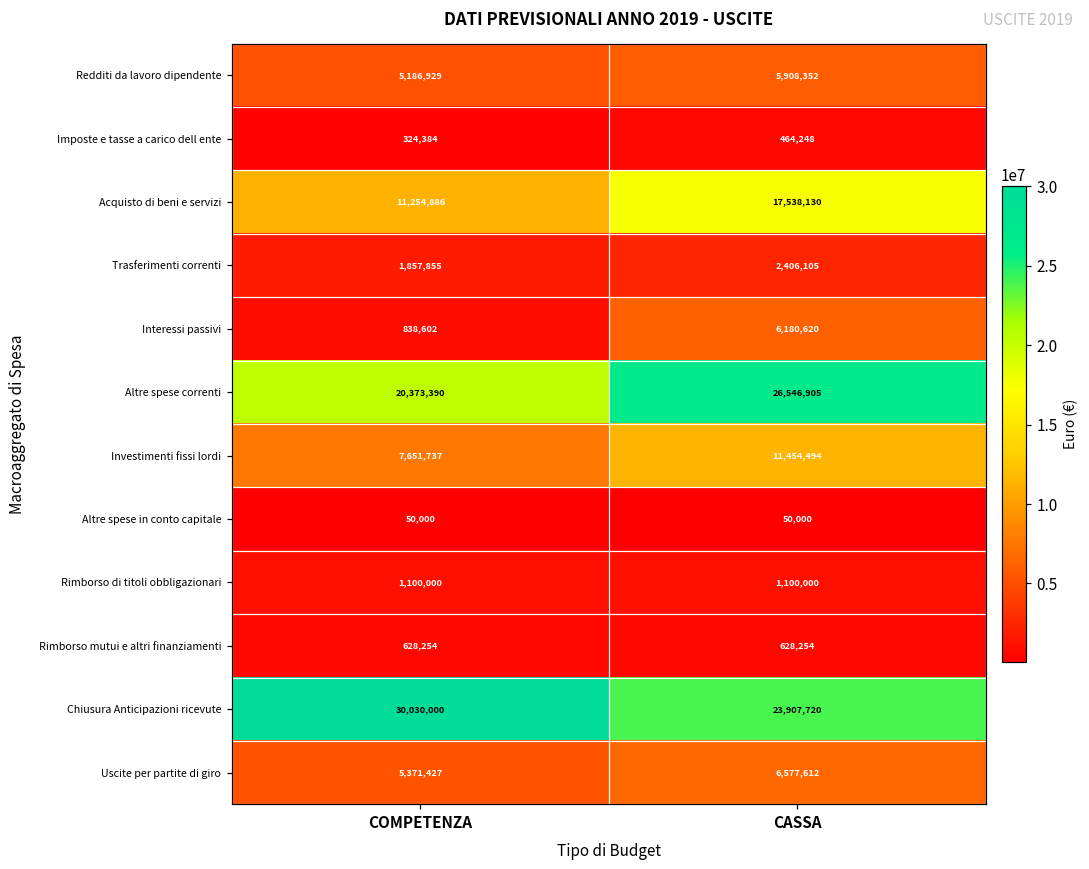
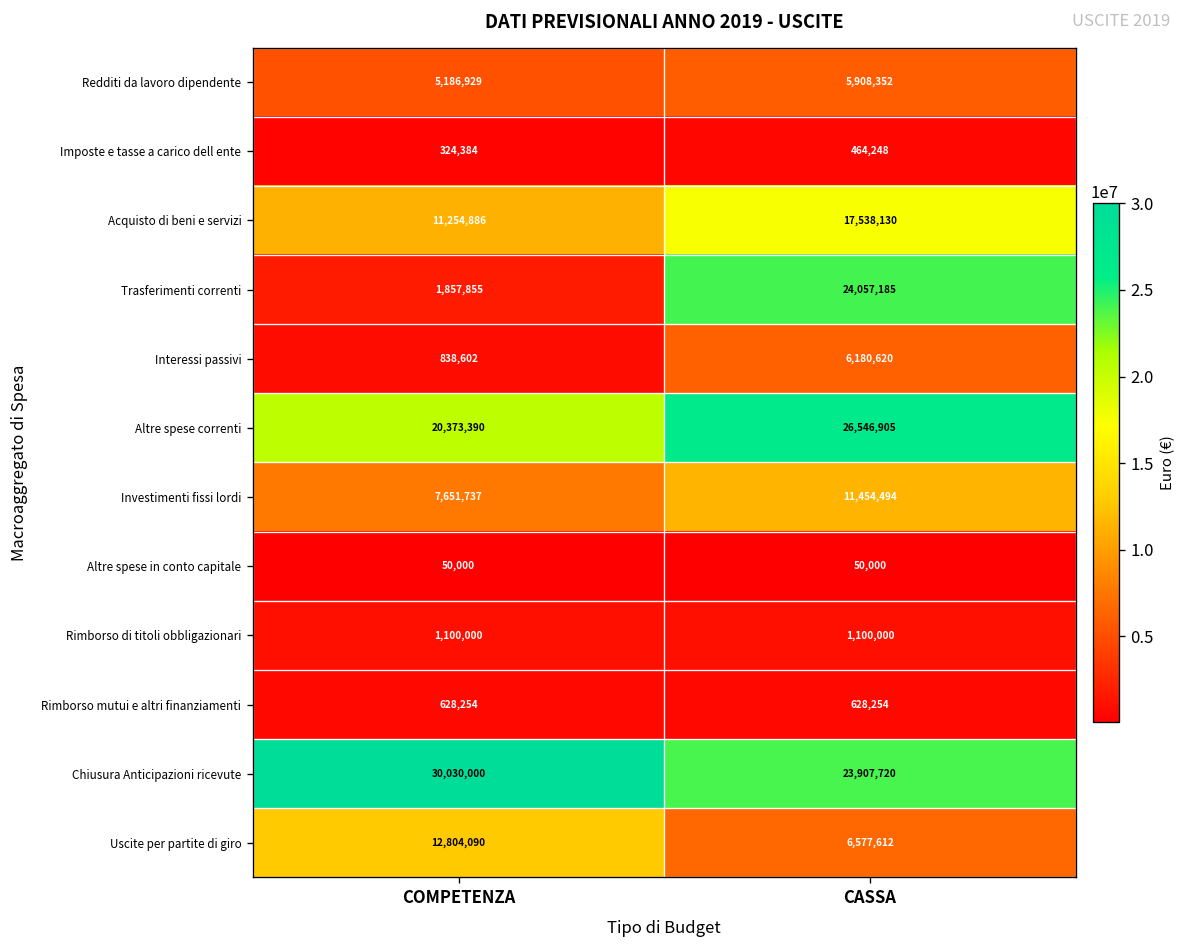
  {
    "Redditi da lavoro dipendente": {
      "COMPETENZA": "5,186,929",
      "CASSA": "5,908,352"
    },
    "Imposte e tasse a carico dell ente": {
      "COMPETENZA": "324,384",
      "CASSA": "464,248"
    },
    "Acquisto di beni e servizi": {
      "COMPETENZA": "11,254,886",
      "CASSA": "17,538,130"
    },
    "Trasferimenti correnti": {
      "COMPETENZA": "1,857,855",
-     "CASSA": "2,406,105"
+     "CASSA": "24,057,185"
    },
    "Interessi passivi": {
      "COMPETENZA": "838,602",
      "CASSA": "6,180,620"
    },
    "Altre spese correnti": {
      "COMPETENZA": "20,373,390",
      "CASSA": "26,546,905"
    },
    "Investimenti fissi lordi": {
      "COMPETENZA": "7,651,737",
      "CASSA": "11,454,494"
    },
    "Altre spese in conto capitale": {
      "COMPETENZA": "50,000",
      "CASSA": "50,000"
    },
    "Rimborso di titoli obbligazionari": {
      "COMPETENZA": "1,100,000",
      "CASSA": "1,100,000"
    },
    "Rimborso mutui e altri finanziamenti": {
      "COMPETENZA": "628,254",
      "CASSA": "628,254"
    },
    "Chiusura Anticipazioni ricevute": {
      "COMPETENZA": "30,030,000",
      "CASSA": "23,907,720"
    },
    "Uscite per partite di giro": {
-     "COMPETENZA": "5,371,427",
+     "COMPETENZA": "12,804,090",
      "CASSA": "6,577,612"
    }
  }
